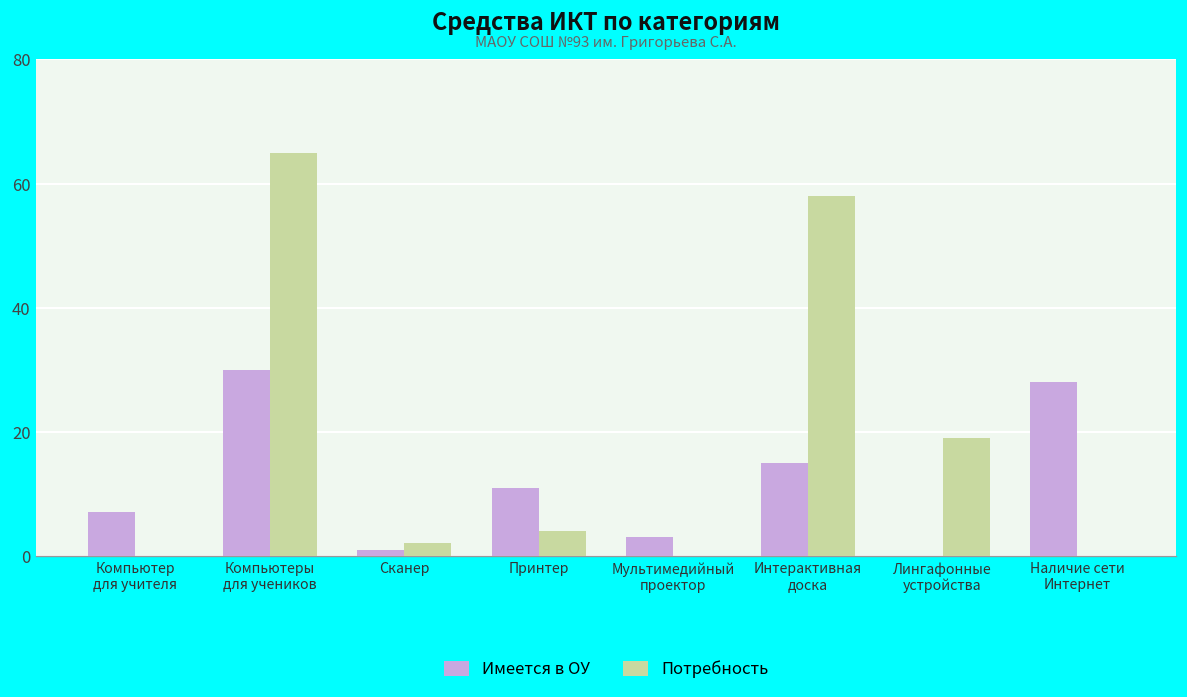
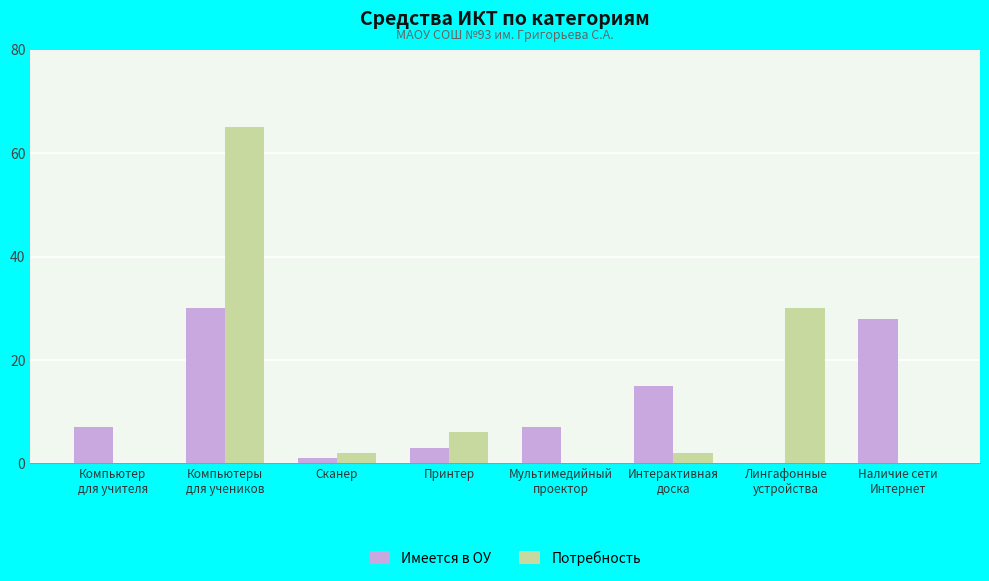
  {
    "Имеется в ОУ": {
      "Компьютер для учителя": 7,
      "Компьютеры для учеников": 30,
      "Сканер": 1,
-     "Принтер": 11,
-     "Мультимедийный проектор": 3,
+     "Принтер": 3,
+     "Мультимедийный проектор": 7,
      "Интерактивная доска": 15,
      "Лингафонные устройства": 0,
      "Наличие сети Интернет": 28
    },
    "Потребность": {
      "Компьютер для учителя": 0,
      "Компьютеры для учеников": 65,
      "Сканер": 2,
-     "Принтер": 4,
+     "Принтер": 6,
      "Мультимедийный проектор": 0,
-     "Интерактивная доска": 58,
-     "Лингафонные устройства": 19,
+     "Интерактивная доска": 2,
+     "Лингафонные устройства": 30,
      "Наличие сети Интернет": 0
    }
  }
